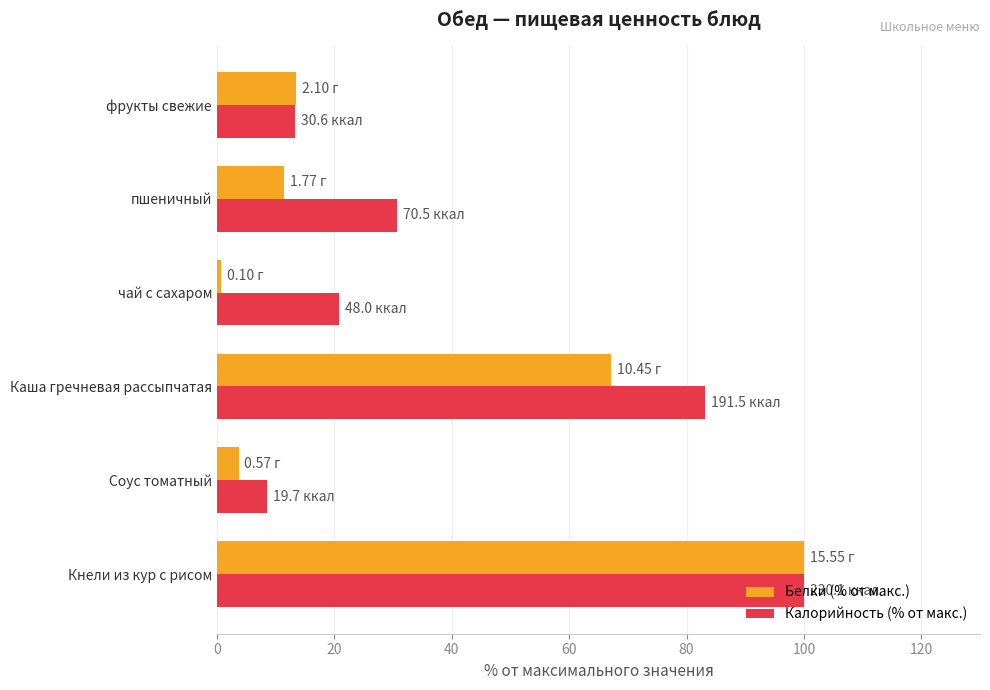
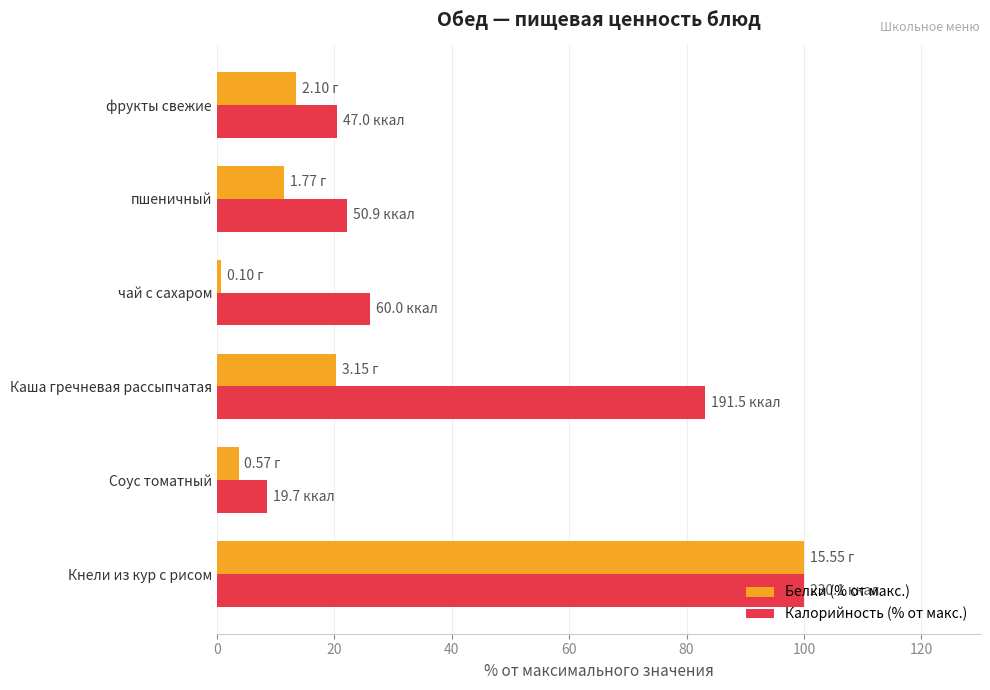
  {
    "Белки (% от макс.)": {
-     "Каша гречневая рассыпчатая": 10.45
+     "Каша гречневая рассыпчатая": 3.15
    },
    "Калорийность (% от макс.)": {
-     "фрукты свежие": 30.6,
-     "пшеничный": 70.5,
-     "чай с сахаром": 48.0
+     "фрукты свежие": 47.0,
+     "пшеничный": 50.9,
+     "чай с сахаром": 60.0
    }
  }
